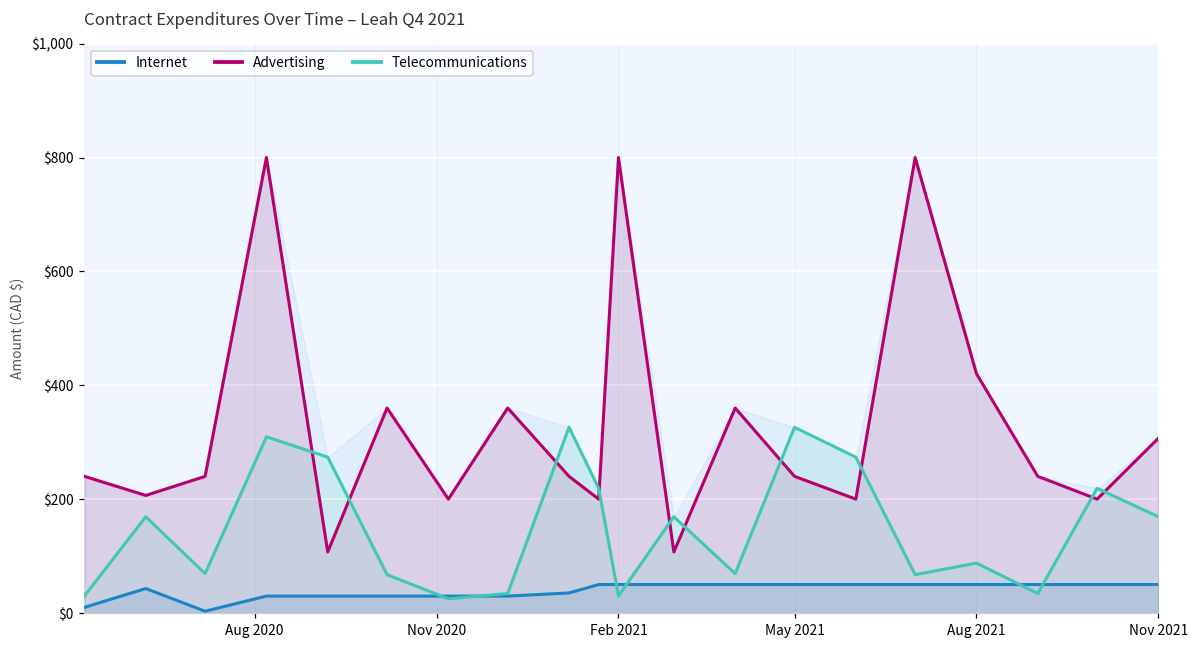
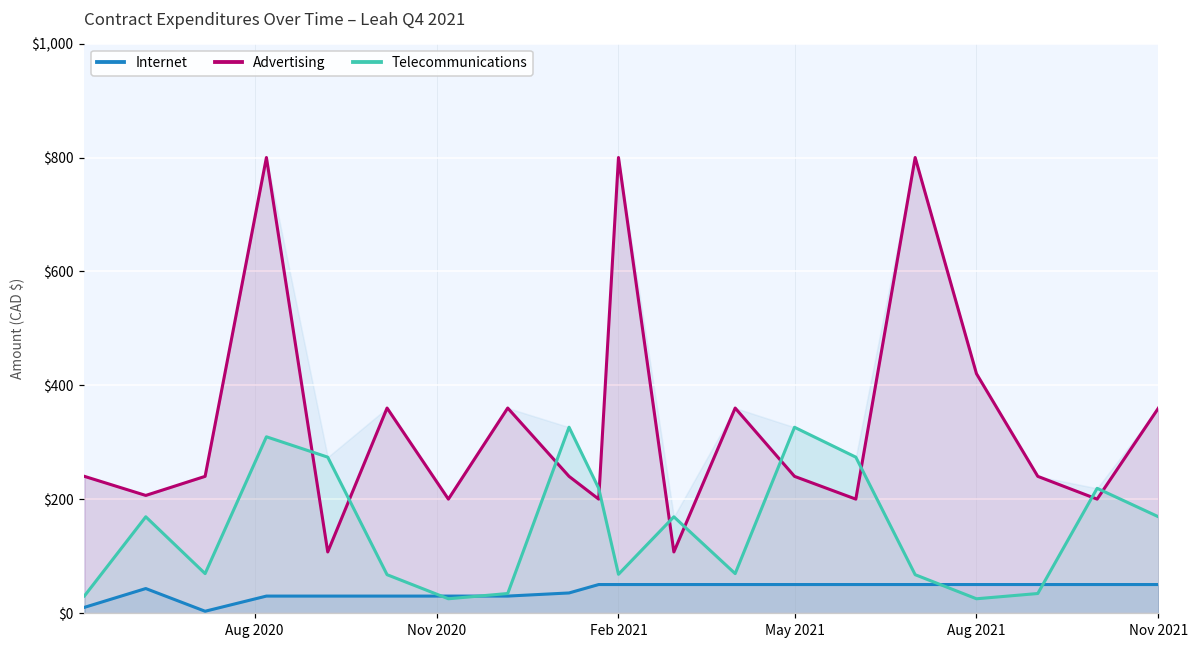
  {
    "Advertising": {
      "May 2021": "$240",
-     "Nov 2021": "$310"
+     "Nov 2021": "$360"
    },
    "Telecommunications": {
-     "Feb 2021": "$30",
-     "Aug 2021": "$90",
+     "Feb 2021": "$70",
+     "Aug 2021": "$30",
      "Nov 2021": "$170"
    }
  }
